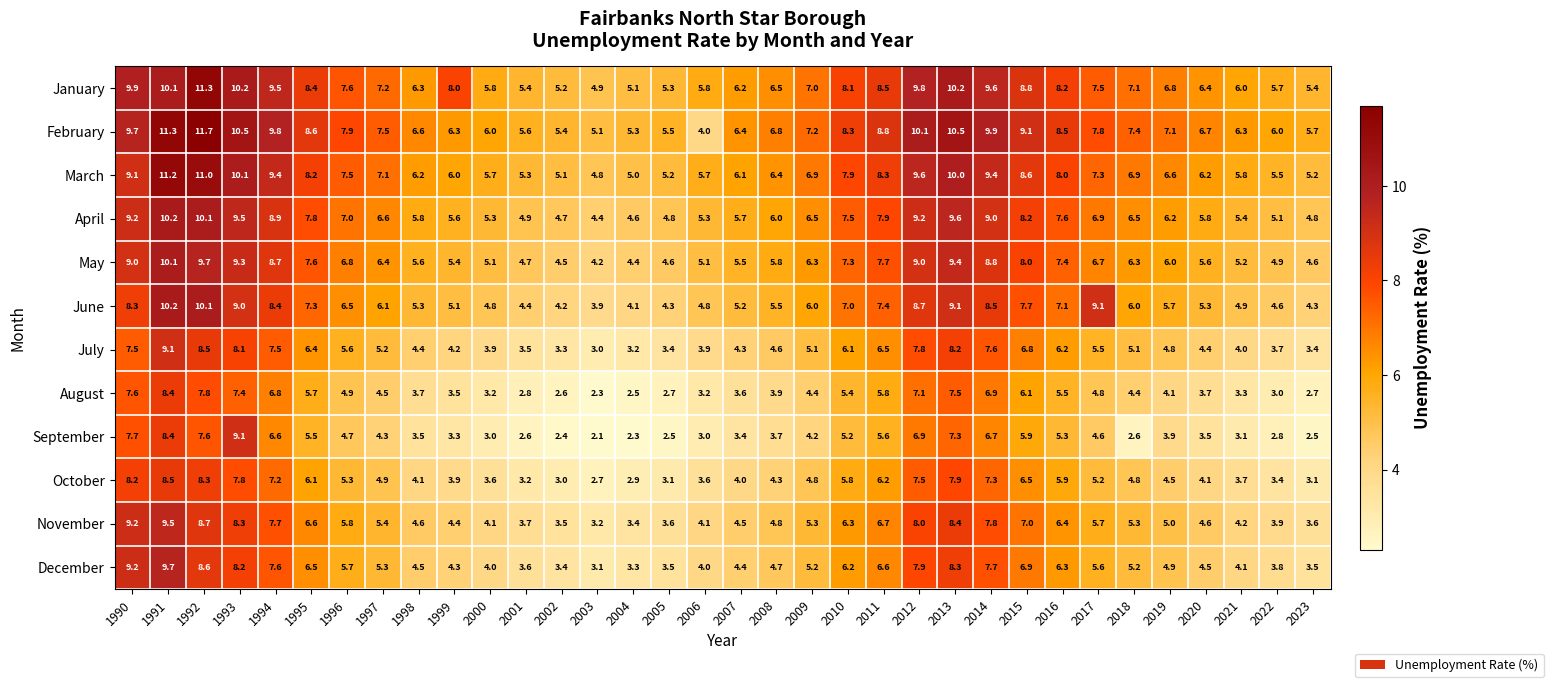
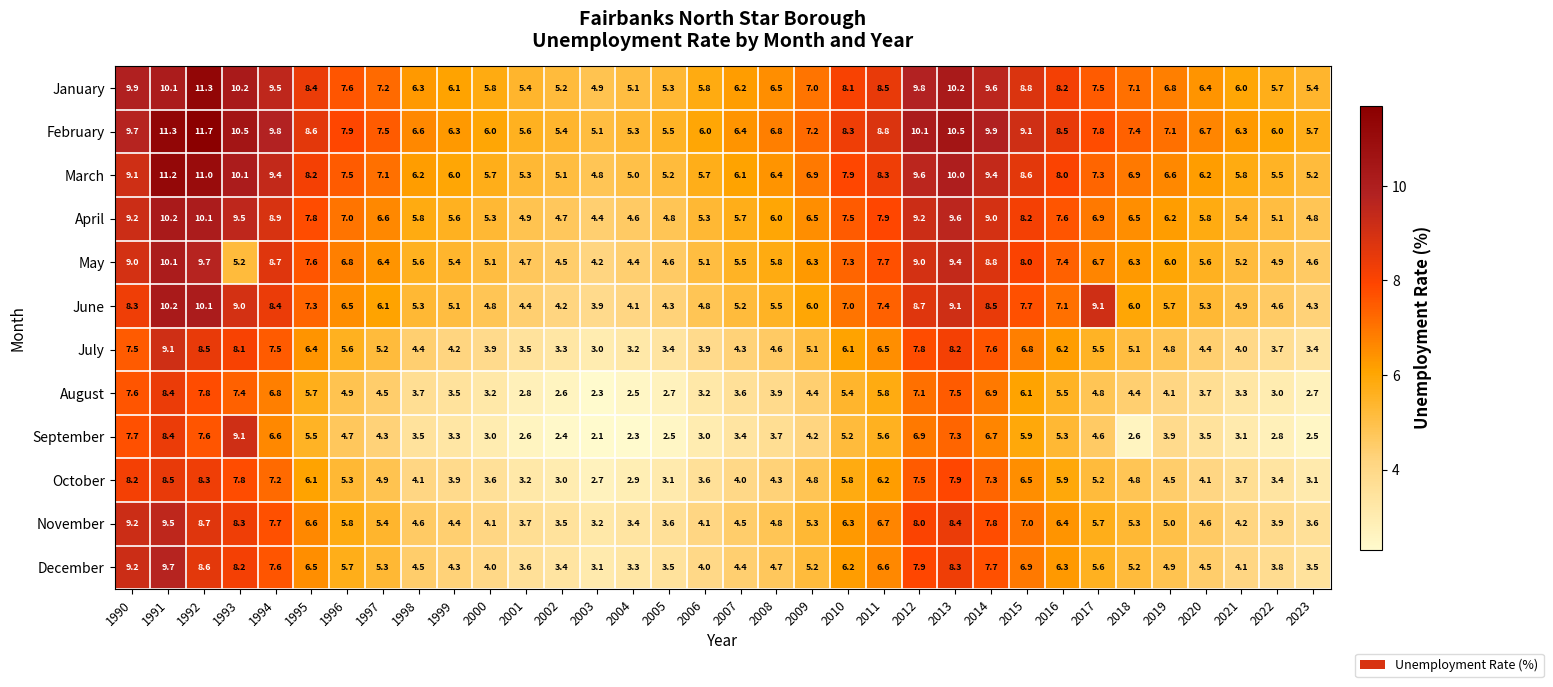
  {
    "January": {
      "1990": 9.9,
      "1991": 10.1,
      "1992": 11.3,
      "1993": 10.2,
      "1994": 9.5,
      "1995": 8.4,
      "1996": 7.6,
      "1997": 7.2,
      "1998": 6.3,
-     "1999": 8.0,
+     "1999": 6.1,
      "2000": 5.8,
      "2001": 5.4,
      "2002": 5.2,
      "2003": 4.9,
      "2004": 5.1,
      "2005": 5.3,
      "2006": 5.8,
      "2007": 6.2,
      "2008": 6.5,
      "2009": 7.0,
      "2010": 8.1,
      "2011": 8.5,
      "2012": 9.8,
      "2013": 10.2,
      "2014": 9.6,
      "2015": 8.8,
      "2016": 8.2,
      "2017": 7.5,
      "2018": 7.1,
      "2019": 6.8,
      "2020": 6.4,
      "2021": 6.0,
      "2022": 5.7,
      "2023": 5.4
    },
    "February": {
      "1990": 9.7,
      "1991": 11.3,
      "1992": 11.7,
      "1993": 10.5,
      "1994": 9.8,
      "1995": 8.6,
      "1996": 7.9,
      "1997": 7.5,
      "1998": 6.6,
      "1999": 6.3,
      "2000": 6.0,
      "2001": 5.6,
      "2002": 5.4,
      "2003": 5.1,
      "2004": 5.3,
      "2005": 5.5,
-     "2006": 4.0,
+     "2006": 6.0,
      "2007": 6.4,
      "2008": 6.8,
      "2009": 7.2,
      "2010": 8.3,
      "2011": 8.8,
      "2012": 10.1,
      "2013": 10.5,
      "2014": 9.9,
      "2015": 9.1,
      "2016": 8.5,
      "2017": 7.8,
      "2018": 7.4,
      "2019": 7.1,
      "2020": 6.7,
      "2021": 6.3,
      "2022": 6.0,
      "2023": 5.7
    },
    "May": {
      "1990": 9.0,
      "1991": 10.1,
      "1992": 9.7,
-     "1993": 9.3,
+     "1993": 5.2,
      "1994": 8.7,
      "1995": 7.6,
      "1996": 6.8,
      "1997": 6.4,
      "1998": 5.6,
      "1999": 5.4,
      "2000": 5.1,
      "2001": 4.7,
      "2002": 4.5,
      "2003": 4.2,
      "2004": 4.4,
      "2005": 4.6,
      "2006": 5.1,
      "2007": 5.5,
      "2008": 5.8,
      "2009": 6.3,
      "2010": 7.3,
      "2011": 7.7,
      "2012": 9.0,
      "2013": 9.4,
      "2014": 8.8,
      "2015": 8.0,
      "2016": 7.4,
      "2017": 6.7,
      "2018": 6.3,
      "2019": 6.0,
      "2020": 5.6,
      "2021": 5.2,
      "2022": 4.9,
      "2023": 4.6
    }
  }
